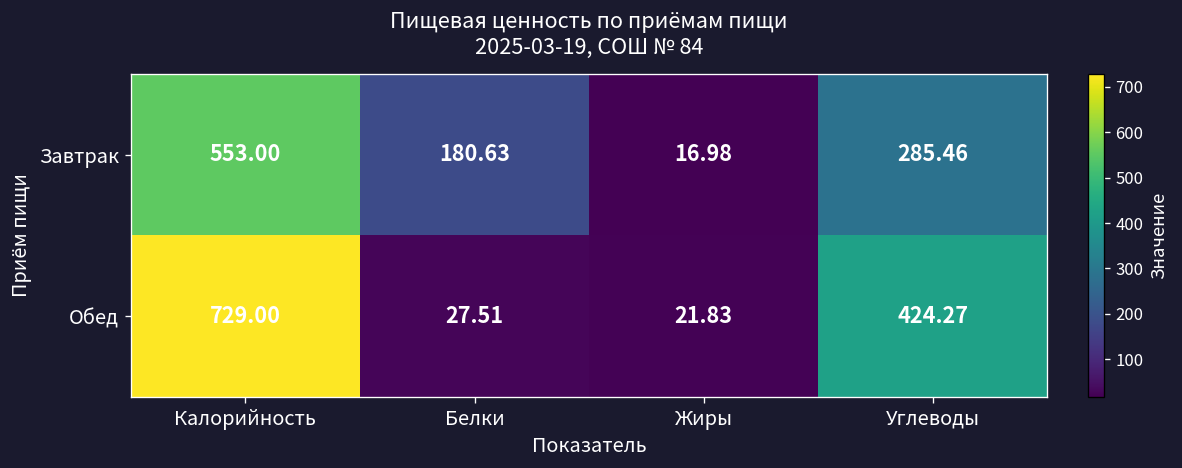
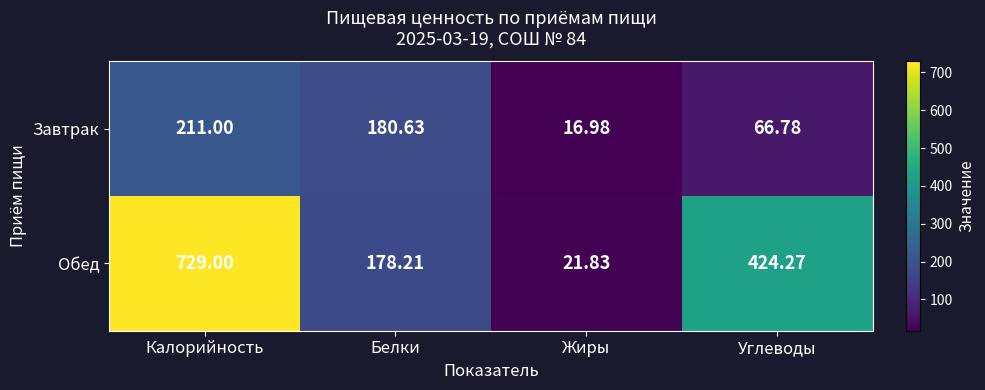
  {
    "Завтрак": {
-     "Калорийность": 553.00,
+     "Калорийность": 211.00,
      "Белки": 180.63,
      "Жиры": 16.98,
-     "Углеводы": 285.46
+     "Углеводы": 66.78
    },
    "Обед": {
      "Калорийность": 729.00,
-     "Белки": 27.51,
+     "Белки": 178.21,
      "Жиры": 21.83,
      "Углеводы": 424.27
    }
  }
